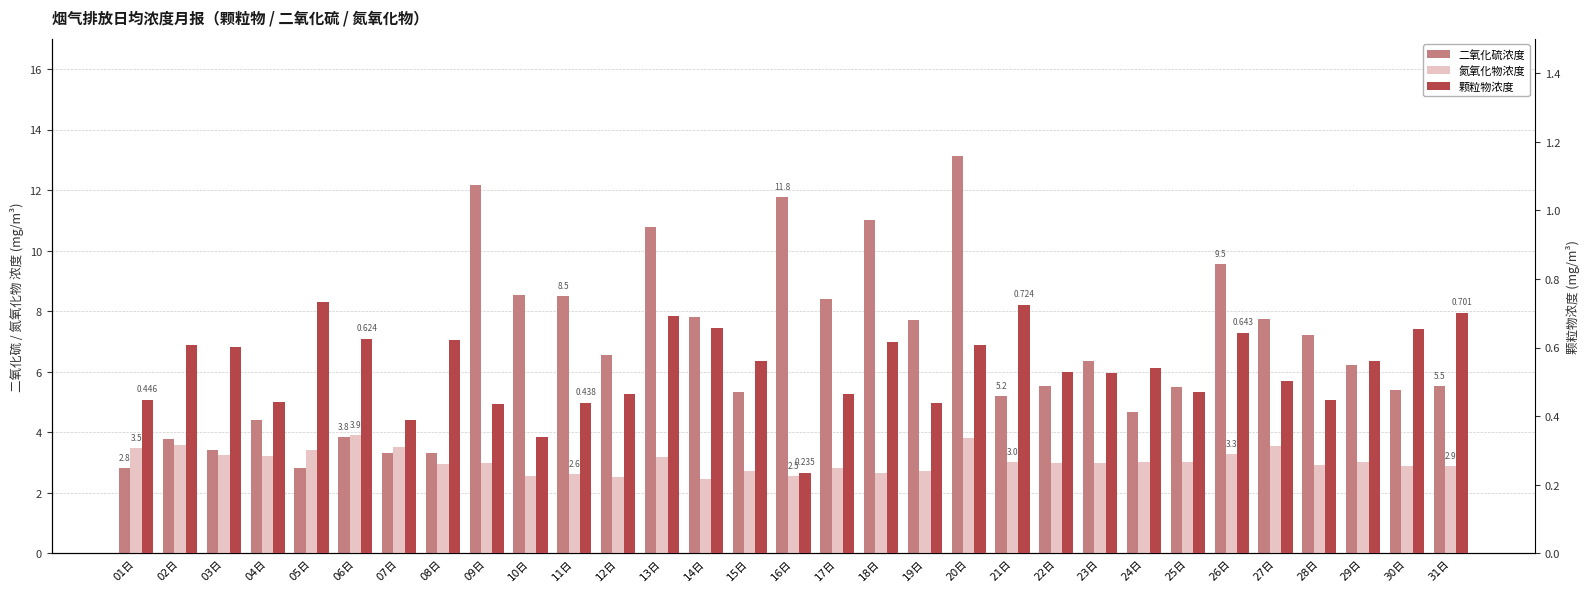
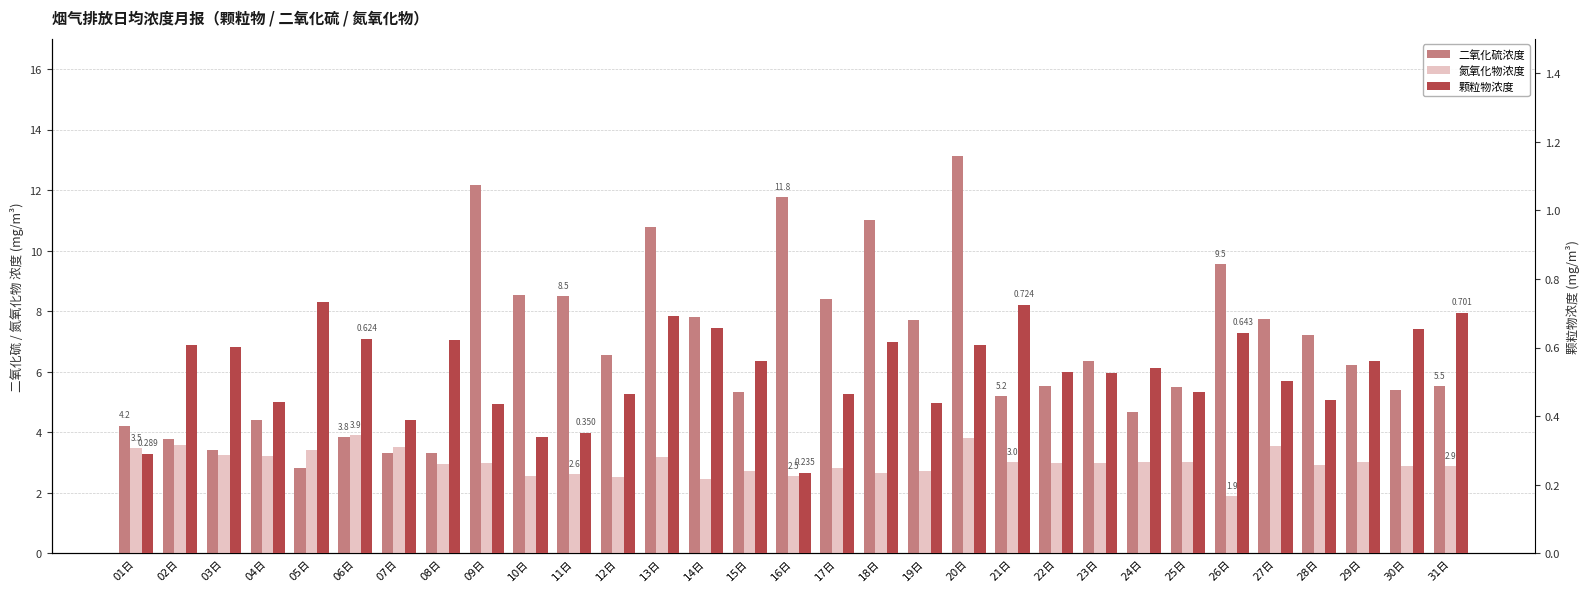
  {
    "二氧化硫浓度": {
-     "01日": 2.8,
+     "01日": 4.2,
      "06日": 3.8,
      "11日": 8.5,
      "16日": 11.8,
      "21日": 5.2,
      "26日": 9.5,
      "31日": 5.5
    },
    "氮氧化物浓度": {
      "01日": 3.5,
      "06日": 3.9,
      "11日": 2.6,
      "21日": 3.0,
-     "26日": 3.3,
+     "26日": 1.9,
      "31日": 2.9
    },
    "颗粒物浓度": {
-     "01日": 0.446,
+     "01日": 0.289,
      "06日": 0.624,
-     "11日": 0.438,
+     "11日": 0.350,
      "16日": 0.235,
      "21日": 0.724,
      "26日": 0.643,
      "31日": 0.701
    }
  }
